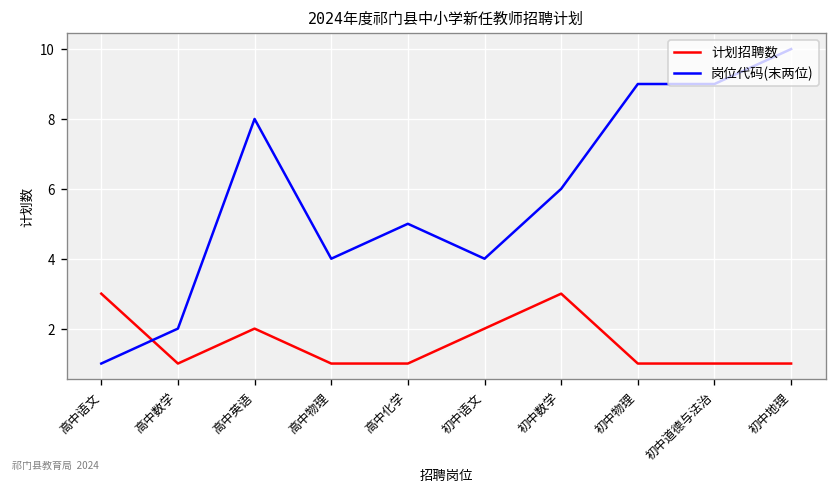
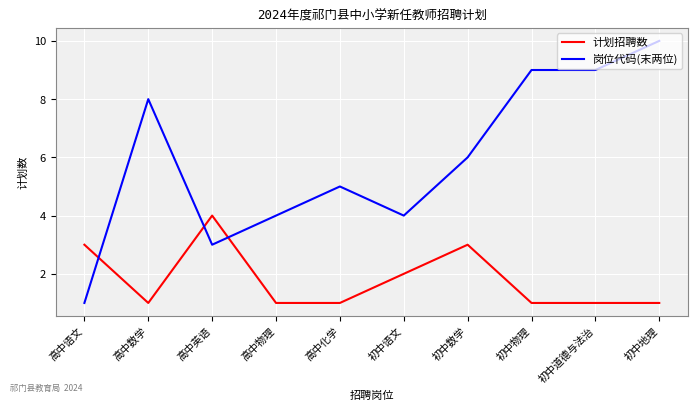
  {
    "计划招聘数": {
      "高中语文": 3,
      "高中数学": 1,
-     "高中英语": 2,
+     "高中英语": 4,
      "高中物理": 1,
      "高中化学": 1,
      "初中语文": 2,
      "初中数学": 3,
      "初中物理": 1,
      "初中道德与法治": 1,
      "初中地理": 1
    },
    "岗位代码(末两位)": {
      "高中语文": 1,
-     "高中数学": 2,
-     "高中英语": 8,
+     "高中数学": 8,
+     "高中英语": 3,
      "高中物理": 4,
      "高中化学": 5,
      "初中语文": 4,
      "初中数学": 6,
      "初中物理": 9,
      "初中道德与法治": 9
    }
  }
